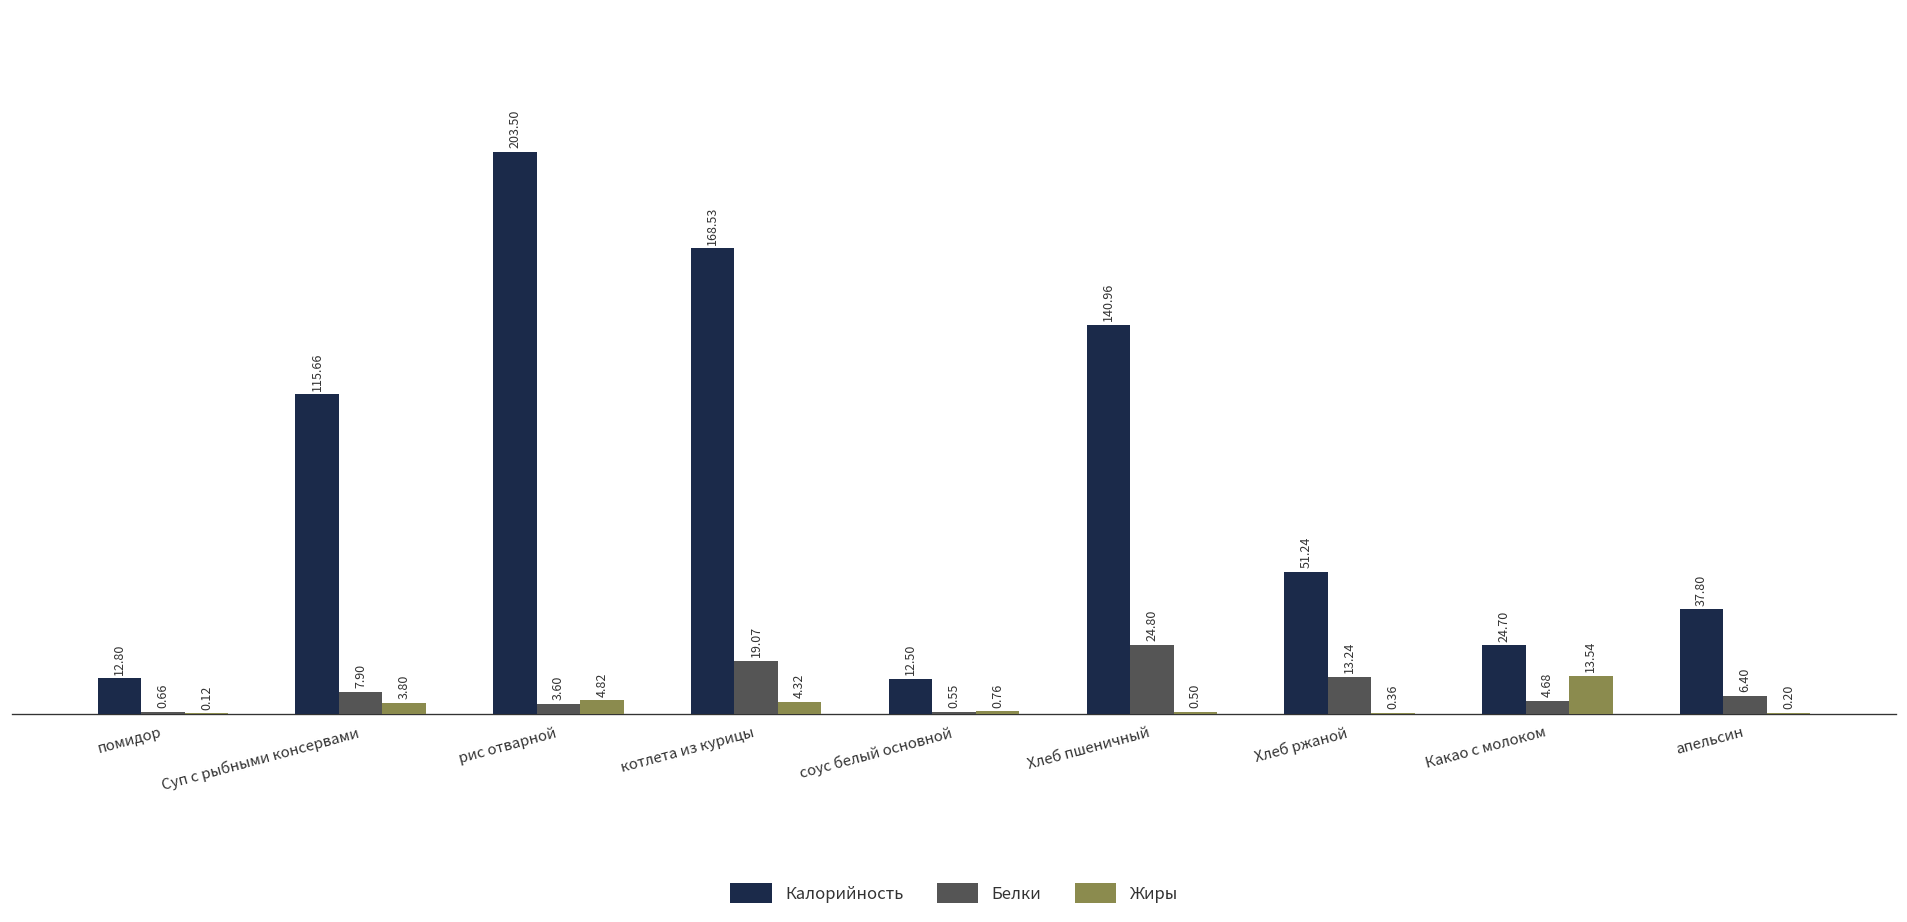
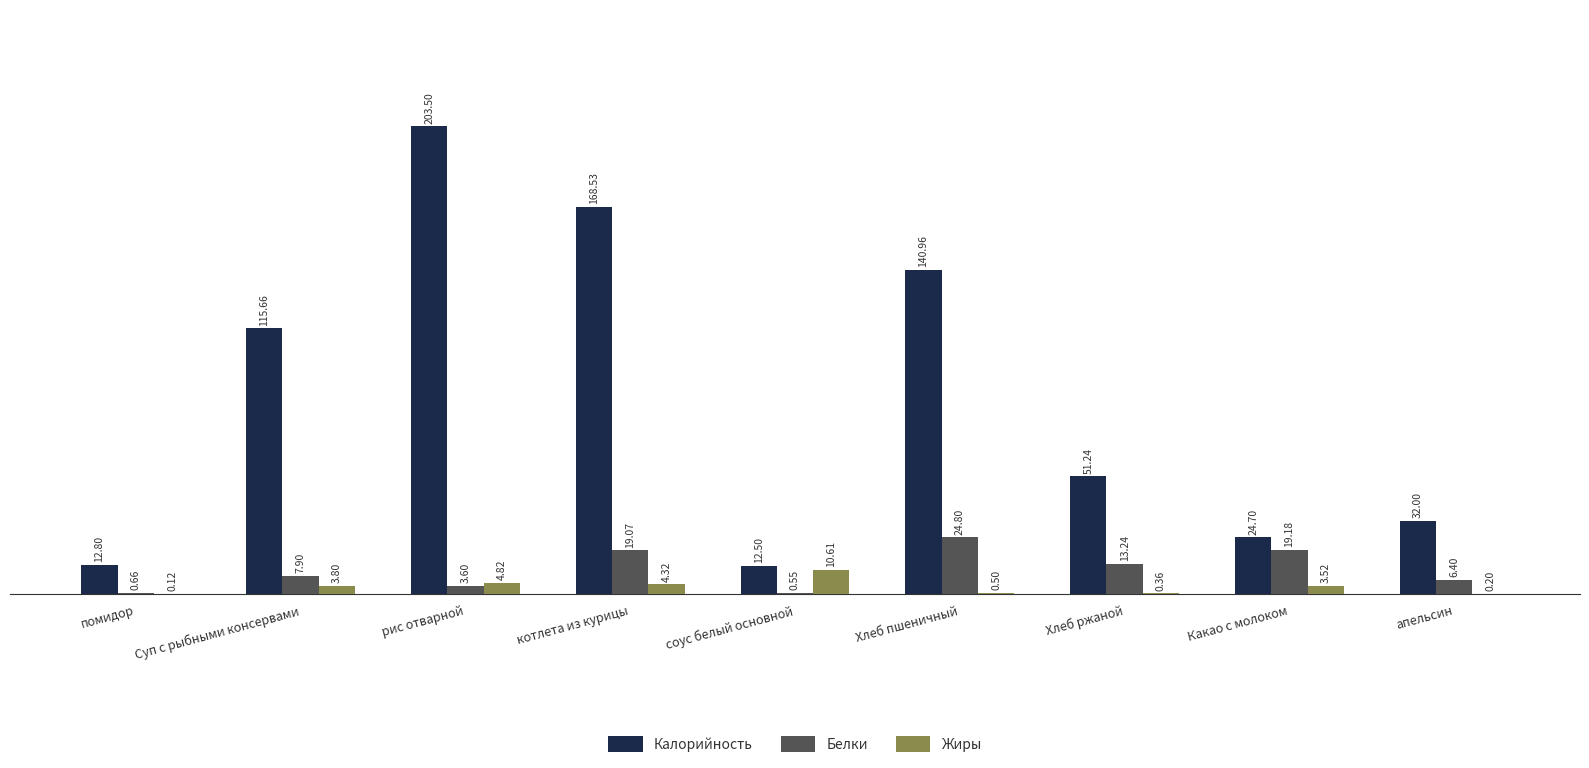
  {
    "Калорийность": {
      "помидор": 12.80,
      "Суп с рыбными консервами": 115.66,
      "рис отварной": 203.50,
      "котлета из курицы": 168.53,
      "соус белый основной": 12.50,
      "Хлеб пшеничный": 140.96,
      "Хлеб ржаной": 51.24,
      "Какао с молоком": 24.70,
-     "апельсин": 37.80
+     "апельсин": 32.00
    },
    "Белки": {
      "помидор": 0.66,
      "Суп с рыбными консервами": 7.90,
      "рис отварной": 3.60,
      "котлета из курицы": 19.07,
      "соус белый основной": 0.55,
      "Хлеб пшеничный": 24.80,
      "Хлеб ржаной": 13.24,
-     "Какао с молоком": 4.68,
+     "Какао с молоком": 19.18,
      "апельсин": 6.40
    },
    "Жиры": {
      "помидор": 0.12,
      "Суп с рыбными консервами": 3.80,
      "рис отварной": 4.82,
      "котлета из курицы": 4.32,
-     "соус белый основной": 0.76,
+     "соус белый основной": 10.61,
      "Хлеб пшеничный": 0.50,
      "Хлеб ржаной": 0.36,
-     "Какао с молоком": 13.54,
+     "Какао с молоком": 3.52,
      "апельсин": 0.20
    }
  }
